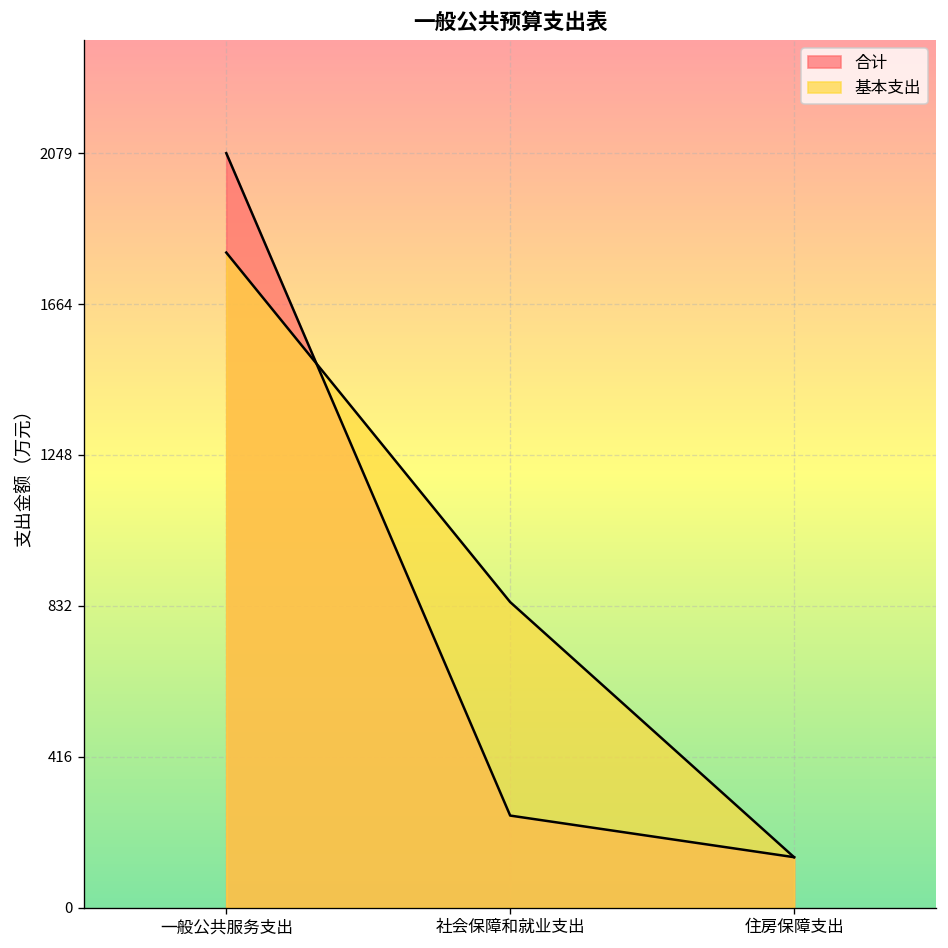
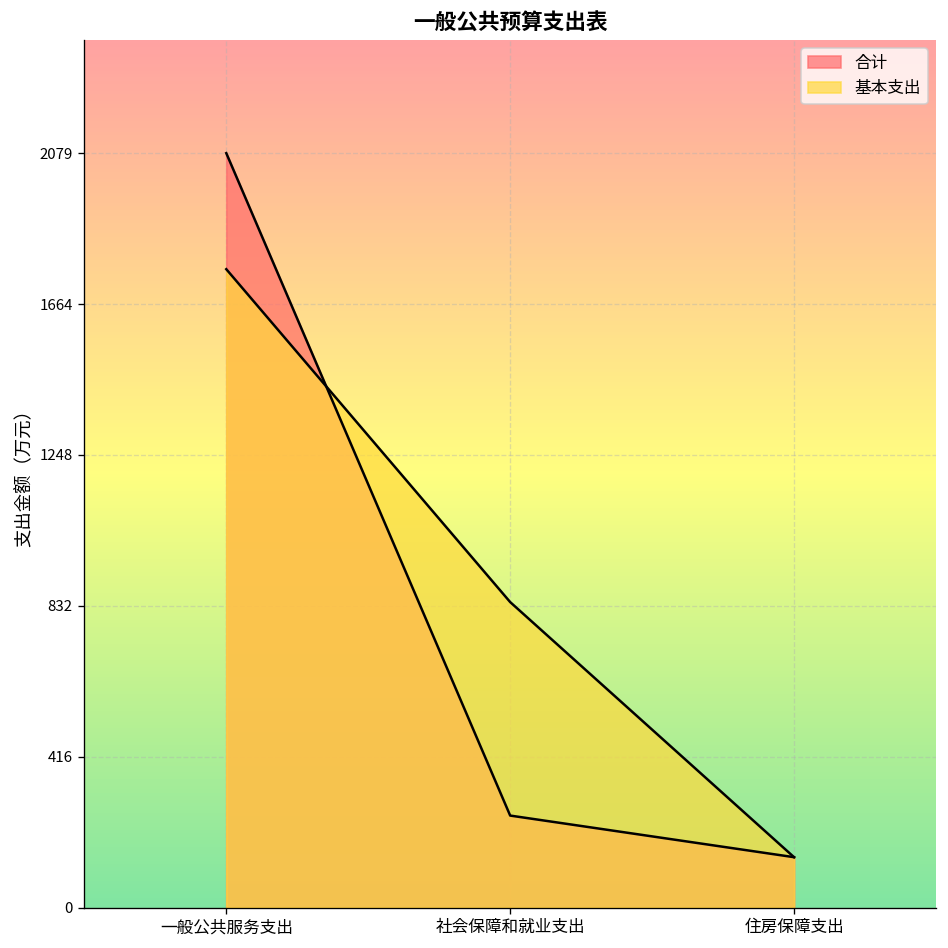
  {
    "合计": {
      "一般公共服务支出": 2080,
      "社会保障和就业支出": 250
    },
    "基本支出": {
-     "一般公共服务支出": 1810,
+     "一般公共服务支出": 1760,
      "社会保障和就业支出": 840
    }
  }
